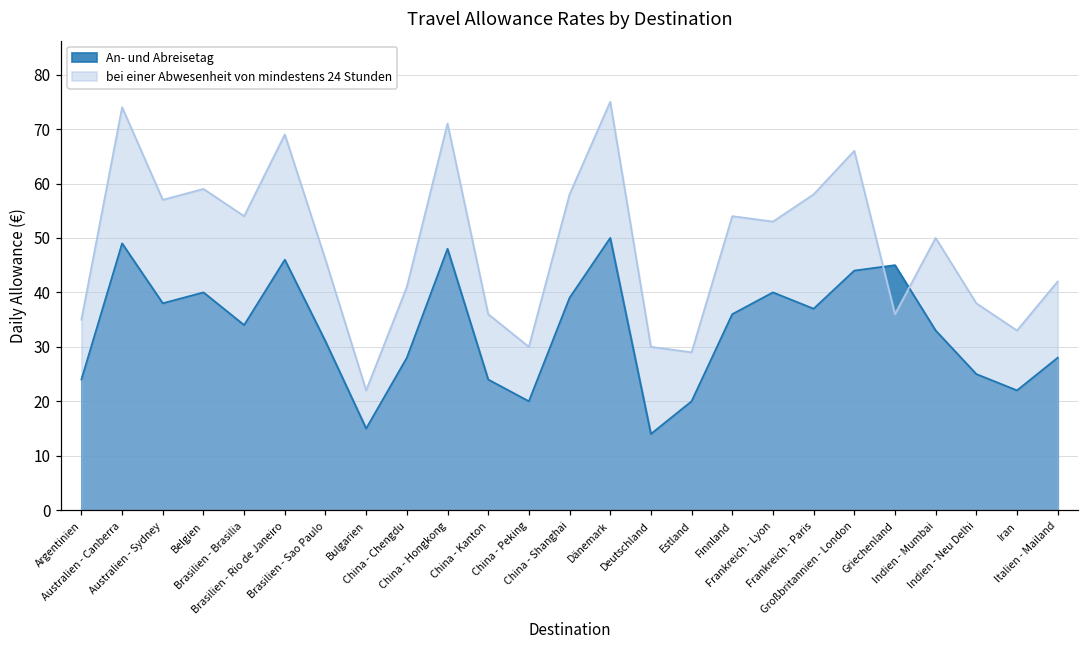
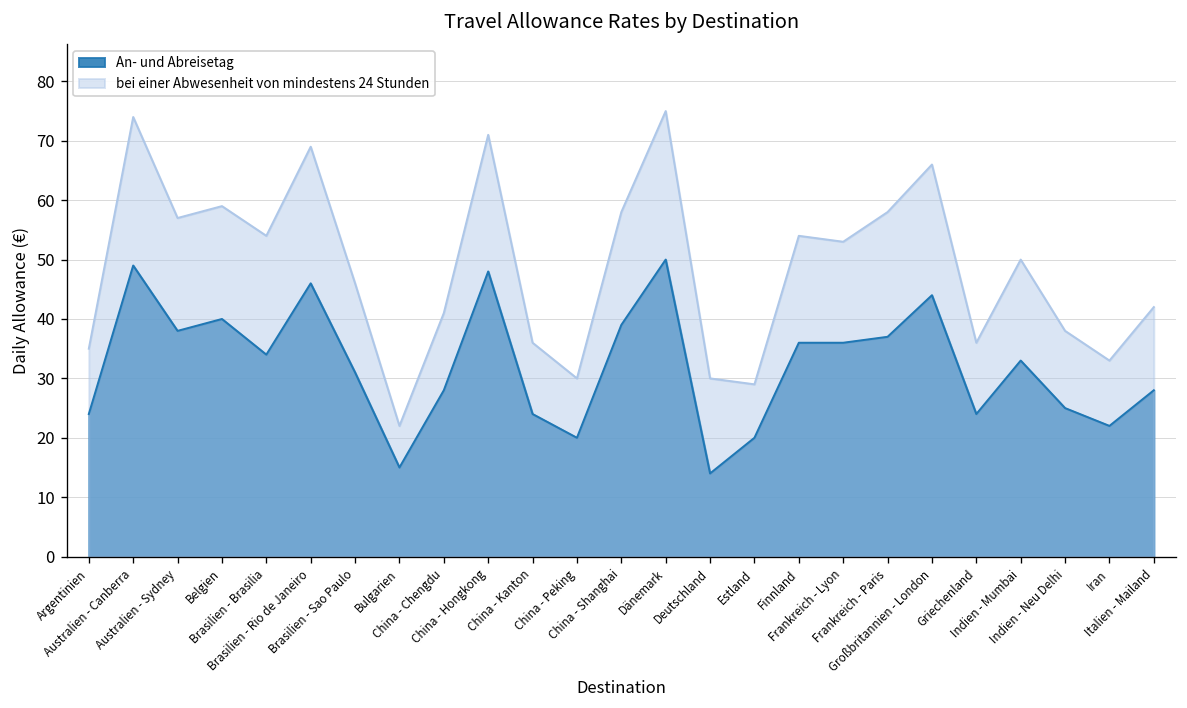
  {
    "An- und Abreisetag": {
      "Argentinien": 24,
      "Australien - Canberra": 49,
      "Australien - Sydney": 38,
      "Belgien": 40,
      "Brasilien - Brasilia": 34,
      "Brasilien - Rio de Janeiro": 46,
      "Brasilien - Sao Paulo": 31,
      "Bulgarien": 15,
      "China - Chengdu": 28,
      "China - Hongkong": 48,
      "China - Kanton": 24,
      "China - Peking": 20,
      "China - Shanghai": 39,
      "Dänemark": 50,
      "Deutschland": 14,
      "Estland": 20,
      "Finnland": 36,
-     "Frankreich - Lyon": 40,
+     "Frankreich - Lyon": 36,
      "Frankreich - Paris": 37,
      "Großbritannien - London": 44,
-     "Griechenland": 45,
+     "Griechenland": 24,
      "Indien - Mumbai": 33,
      "Indien - Neu Delhi": 25,
      "Iran": 22,
      "Italien - Mailand": 28
    },
    "bei einer Abwesenheit von mindestens 24 Stunden": {
      "Argentinien": 35,
      "Australien - Canberra": 74,
      "Australien - Sydney": 57,
      "Belgien": 59,
      "Brasilien - Brasilia": 54,
      "Brasilien - Rio de Janeiro": 69,
      "Brasilien - Sao Paulo": 46,
      "Bulgarien": 22,
      "China - Chengdu": 41,
      "China - Hongkong": 71,
      "China - Kanton": 36,
      "China - Peking": 30,
      "China - Shanghai": 58,
      "Dänemark": 75,
      "Deutschland": 30,
      "Estland": 29,
      "Finnland": 54,
      "Frankreich - Lyon": 53,
      "Frankreich - Paris": 58,
      "Großbritannien - London": 66,
      "Griechenland": 36,
      "Indien - Mumbai": 50,
      "Indien - Neu Delhi": 38,
      "Iran": 33,
      "Italien - Mailand": 42
    }
  }
